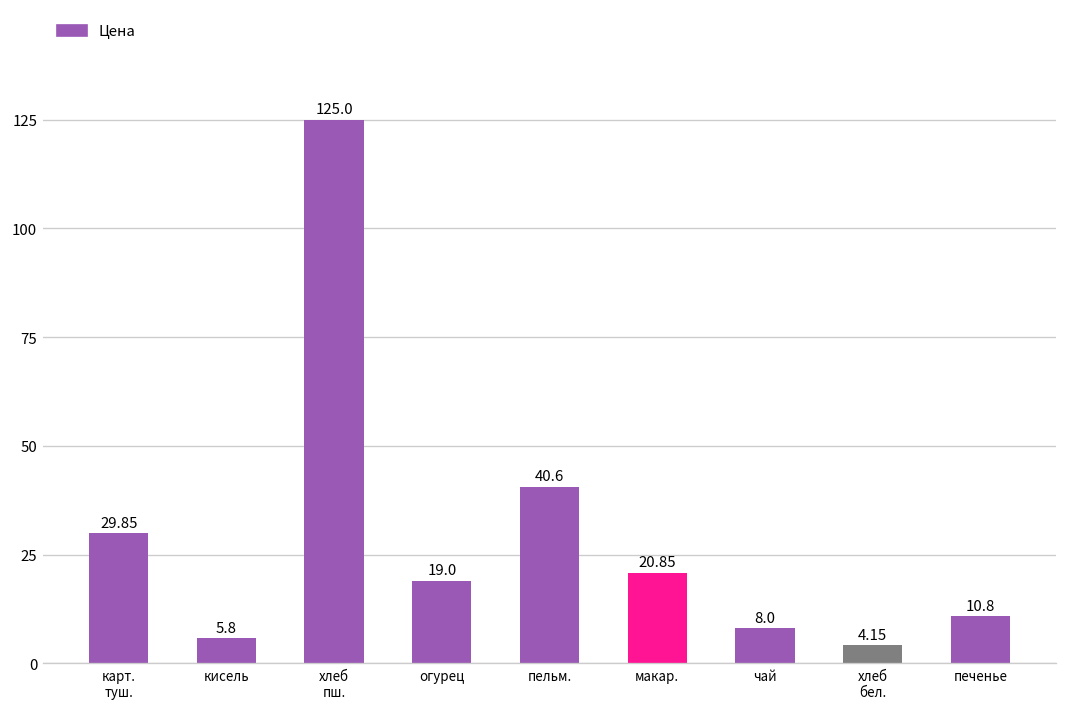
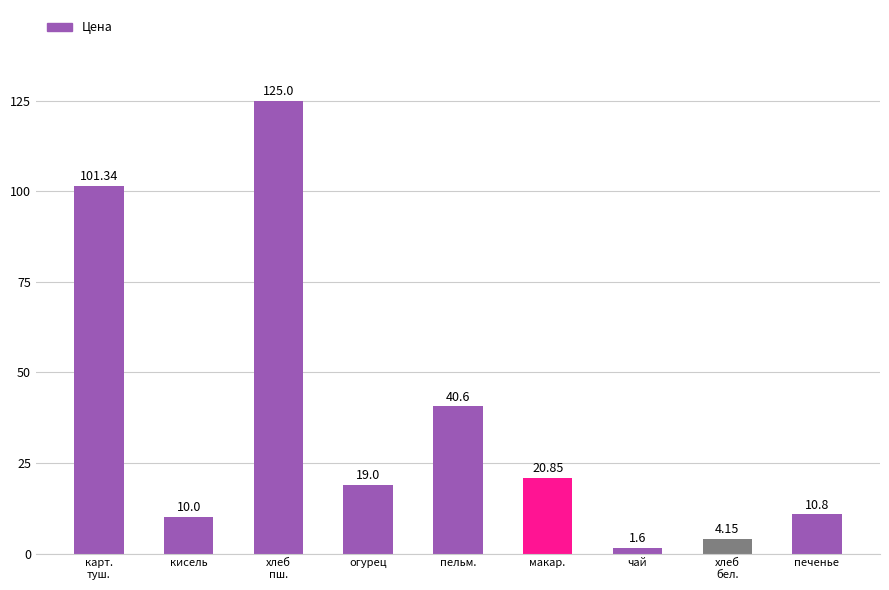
  {
-   "карт. туш.": 29.85,
-   "кисель": 5.8,
+   "карт. туш.": 101.34,
+   "кисель": 10.0,
    "хлеб пш.": 125.0,
    "огурец": 19.0,
    "пельм.": 40.6,
    "макар.": 20.85,
-   "чай": 8.0,
+   "чай": 1.6,
    "хлеб бел.": 4.15,
    "печенье": 10.8
  }
